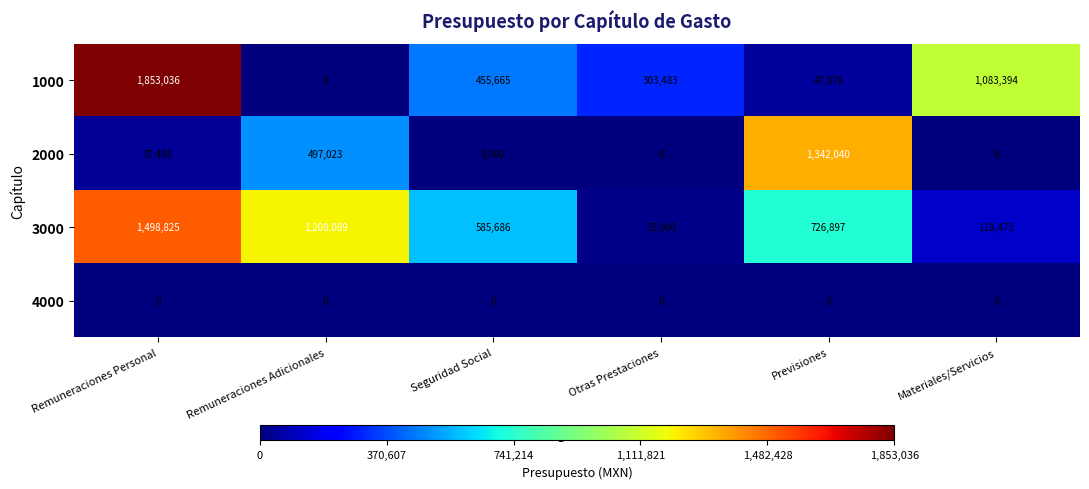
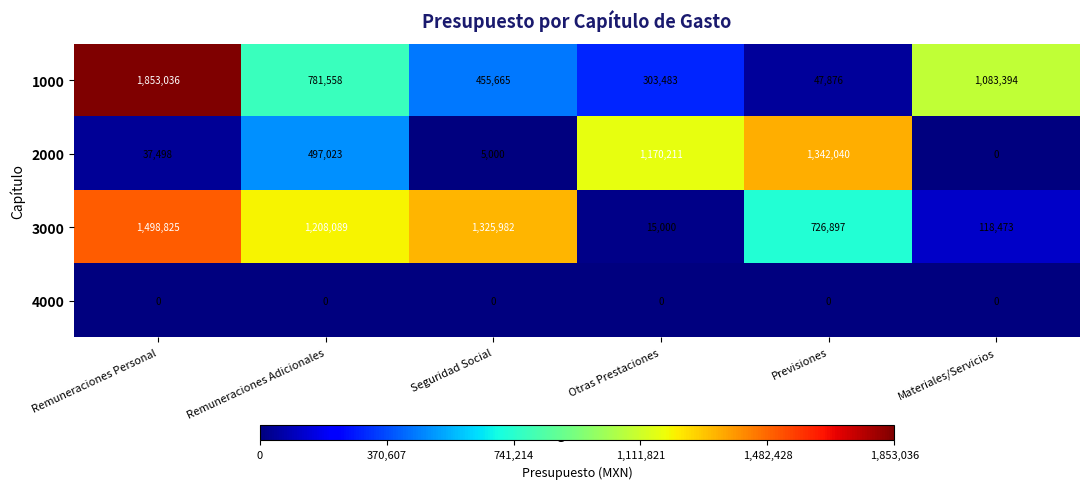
  {
    "1000": {
      "Remuneraciones Personal": "1,853,036",
-     "Remuneraciones Adicionales": "0",
+     "Remuneraciones Adicionales": "781,558",
      "Seguridad Social": "455,665",
      "Otras Prestaciones": "303,483",
      "Previsiones": "47,876",
      "Materiales/Servicios": "1,083,394"
    },
    "2000": {
      "Remuneraciones Personal": "37,498",
      "Remuneraciones Adicionales": "497,023",
      "Seguridad Social": "5,000",
-     "Otras Prestaciones": "0",
+     "Otras Prestaciones": "1,170,211",
      "Previsiones": "1,342,040",
      "Materiales/Servicios": "0"
    },
    "3000": {
      "Remuneraciones Personal": "1,498,825",
      "Remuneraciones Adicionales": "1,208,089",
-     "Seguridad Social": "585,686",
+     "Seguridad Social": "1,325,982",
      "Otras Prestaciones": "15,000",
      "Previsiones": "726,897",
      "Materiales/Servicios": "118,473"
    },
    "4000": {
      "Remuneraciones Personal": "0",
      "Remuneraciones Adicionales": "0",
      "Seguridad Social": "0",
      "Otras Prestaciones": "0",
      "Previsiones": "0",
      "Materiales/Servicios": "0"
    }
  }
